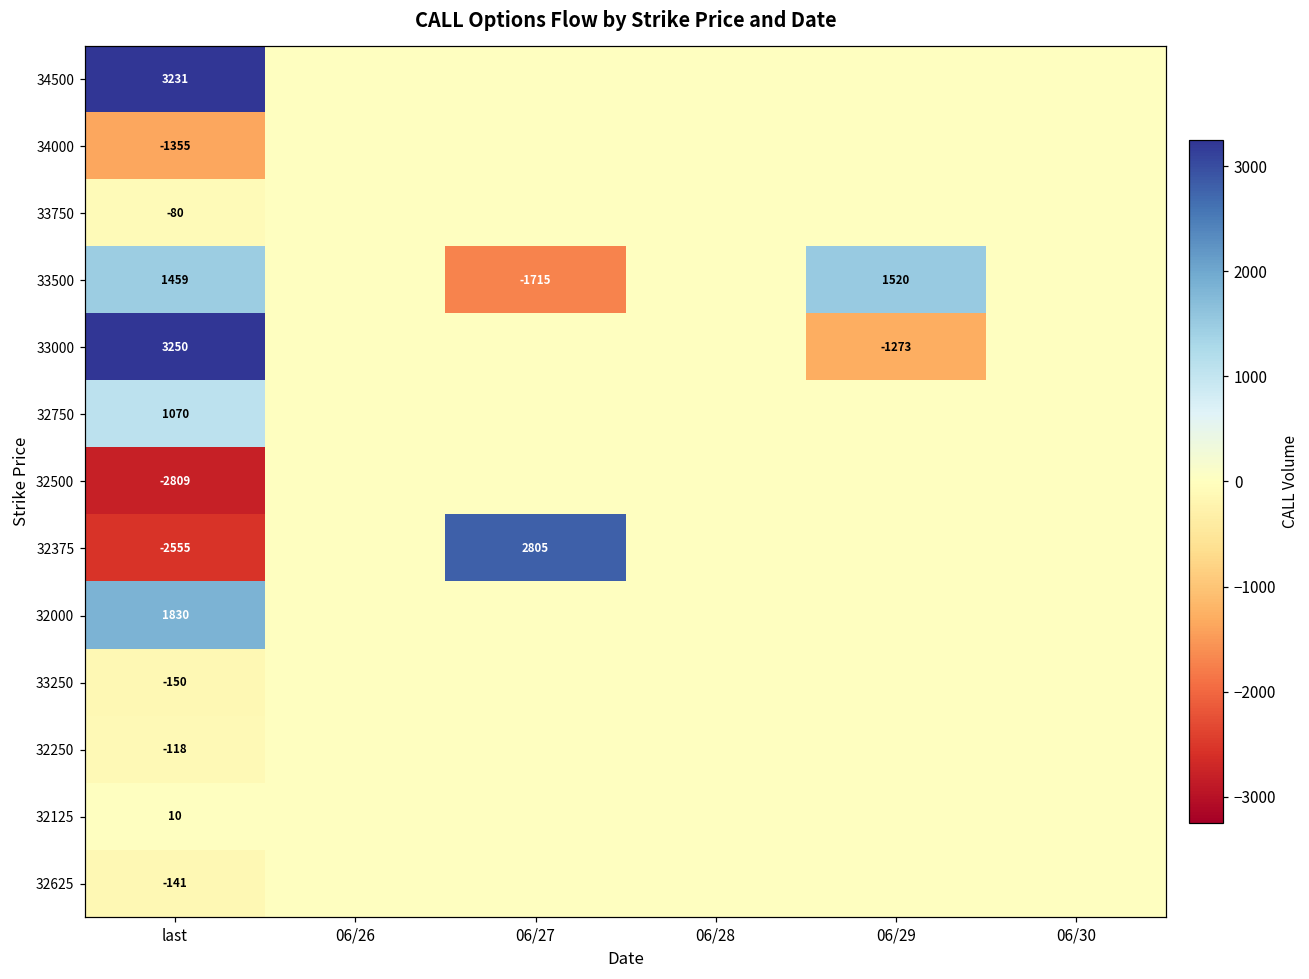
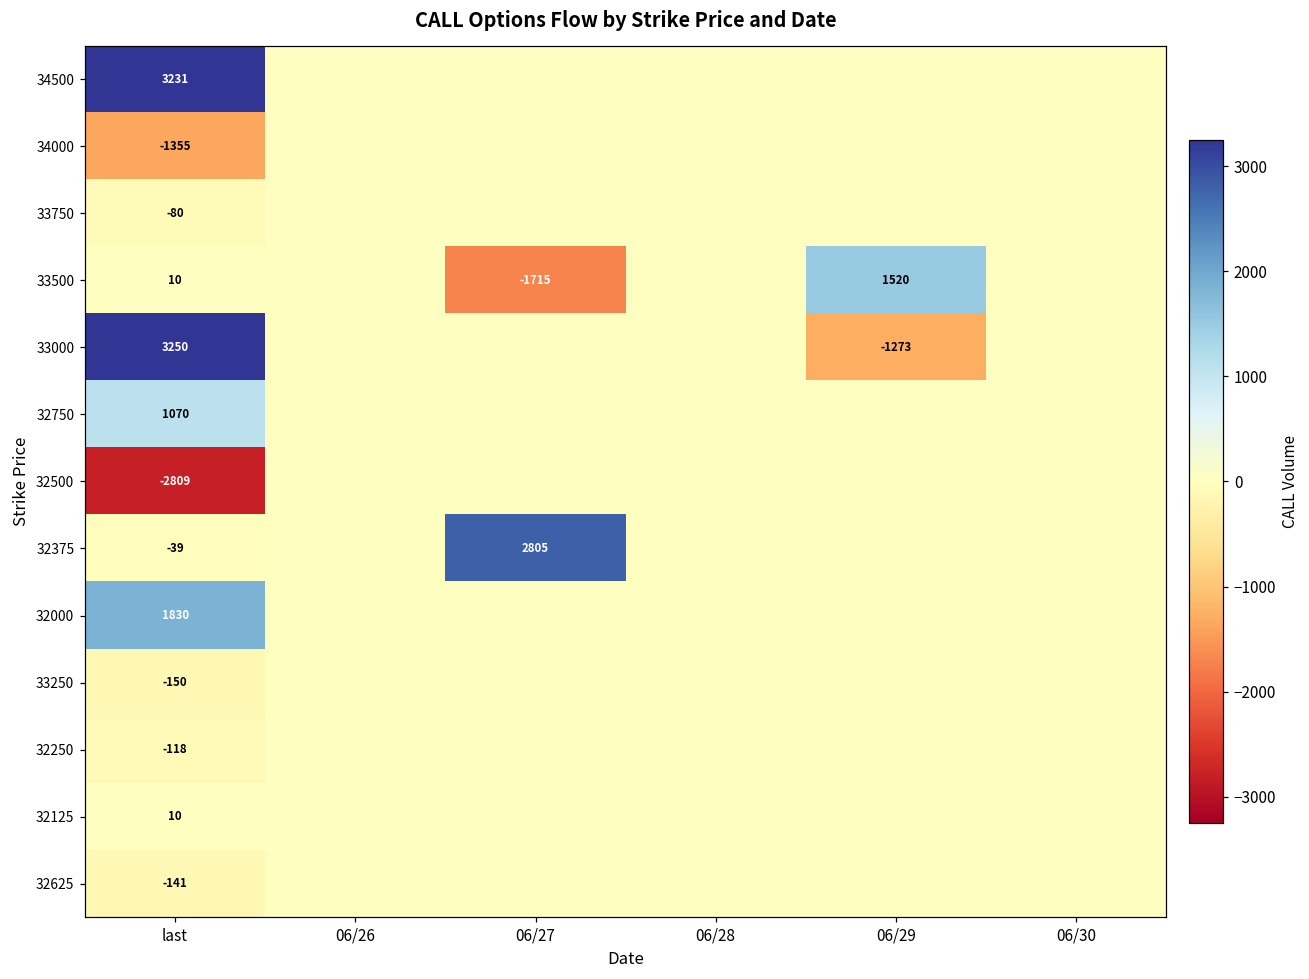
  {
    "34500": {
      "last": 3231
    },
    "34000": {
      "last": -1355
    },
    "33750": {
      "last": -80
    },
    "33500": {
-     "last": 1459,
+     "last": 10,
      "06/27": -1715,
      "06/29": 1520
    },
    "33000": {
      "last": 3250,
      "06/29": -1273
    },
    "32750": {
      "last": 1070
    },
    "32500": {
      "last": -2809
    },
    "32375": {
-     "last": -2555,
+     "last": -39,
      "06/27": 2805
    },
    "32000": {
      "last": 1830
    },
    "33250": {
      "last": -150
    },
    "32250": {
      "last": -118
    },
    "32125": {
      "last": 10
    },
    "32625": {
      "last": -141
    }
  }
